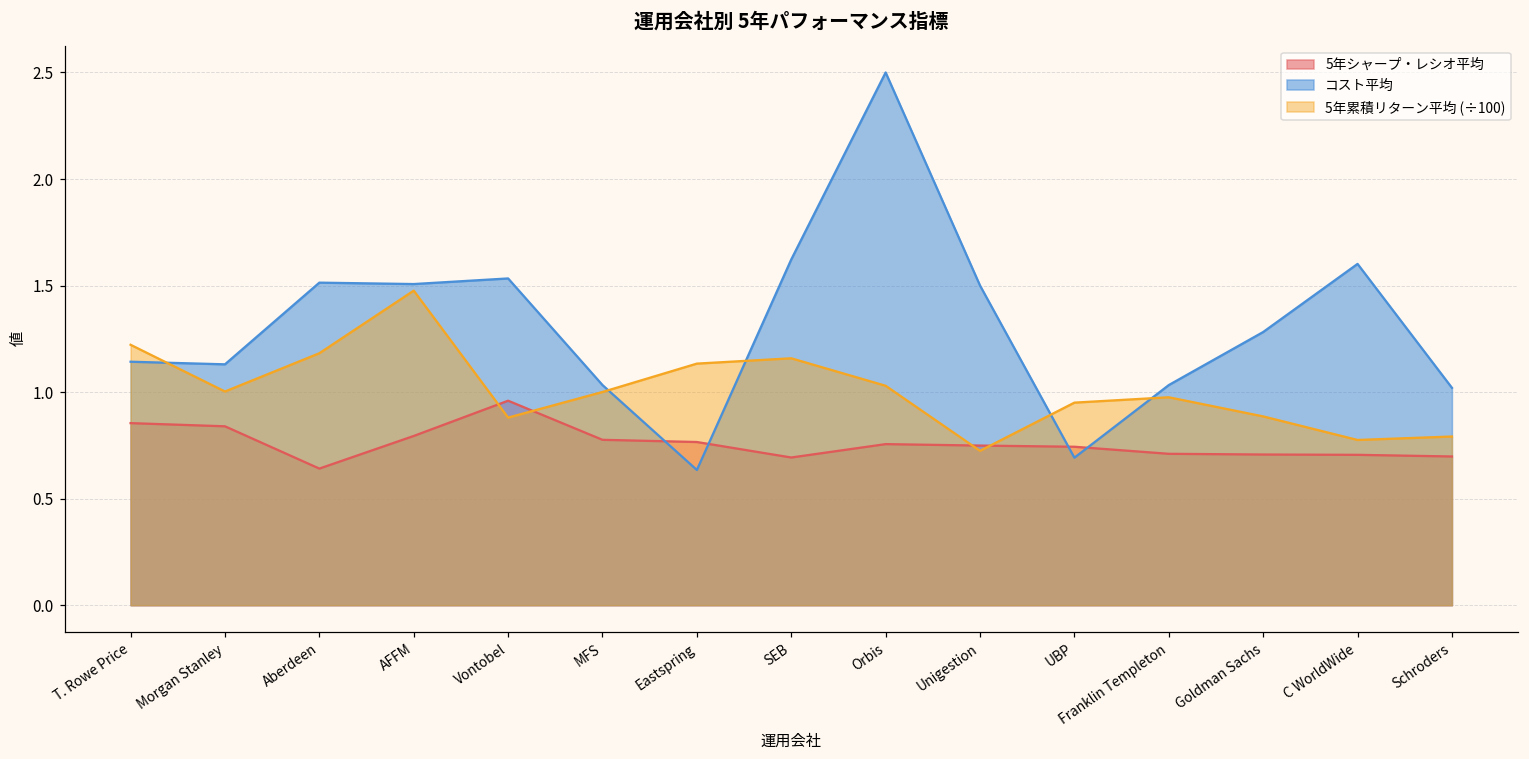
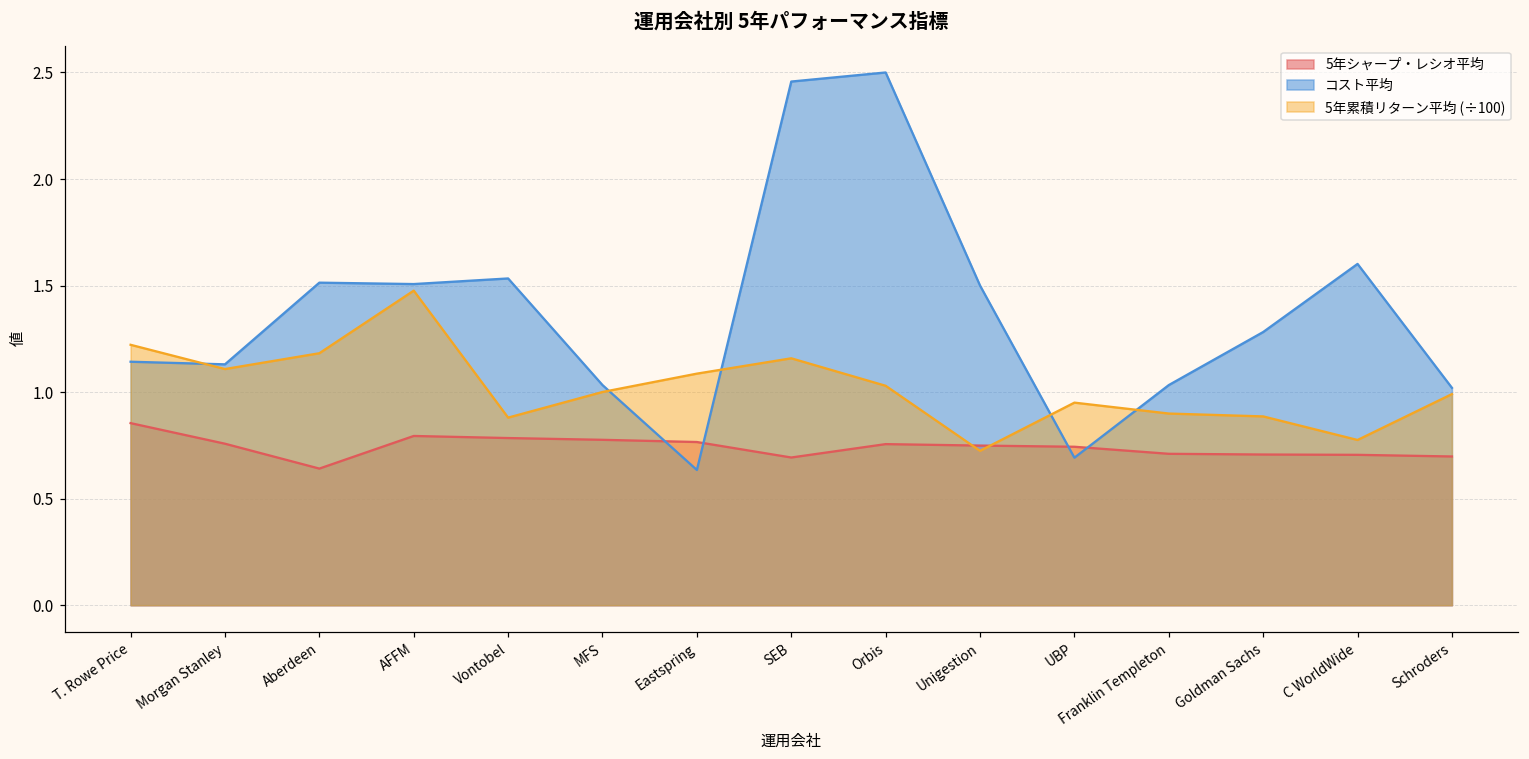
  {
    "5年シャープ・レシオ平均": {
      "T. Rowe Price": 0.85,
-     "Morgan Stanley": 0.84,
+     "Morgan Stanley": 0.76,
      "Aberdeen": 0.64,
      "AFFM": 0.79,
-     "Vontobel": 0.96,
+     "Vontobel": 0.78,
      "MFS": 0.78,
      "Eastspring": 0.77,
      "SEB": 0.69,
      "Orbis": 0.76,
      "Unigestion": 0.75,
      "UBP": 0.74,
      "Franklin Templeton": 0.71,
      "Goldman Sachs": 0.71,
      "C WorldWide": 0.71,
      "Schroders": 0.70
    },
    "コスト平均": {
      "T. Rowe Price": 1.14,
      "Morgan Stanley": 1.13,
      "Aberdeen": 1.51,
      "AFFM": 1.51,
      "Vontobel": 1.53,
      "MFS": 1.03,
      "Eastspring": 0.63,
-     "SEB": 1.62,
+     "SEB": 2.46,
      "Orbis": 2.50,
      "Unigestion": 1.50,
      "UBP": 0.69,
      "Franklin Templeton": 1.03,
      "Goldman Sachs": 1.28,
      "C WorldWide": 1.60,
      "Schroders": 1.02
    },
    "5年累積リターン平均 (÷100)": {
      "T. Rowe Price": 1.22,
-     "Morgan Stanley": 1.00,
+     "Morgan Stanley": 1.11,
      "Aberdeen": 1.18,
      "AFFM": 1.48,
      "Vontobel": 0.88,
      "MFS": 1.00,
-     "Eastspring": 1.13,
+     "Eastspring": 1.09,
      "SEB": 1.16,
      "Orbis": 1.03,
      "Unigestion": 0.72,
      "UBP": 0.95,
-     "Franklin Templeton": 0.98,
+     "Franklin Templeton": 0.90,
      "Goldman Sachs": 0.89,
      "C WorldWide": 0.78,
-     "Schroders": 0.79
+     "Schroders": 0.99
    }
  }
